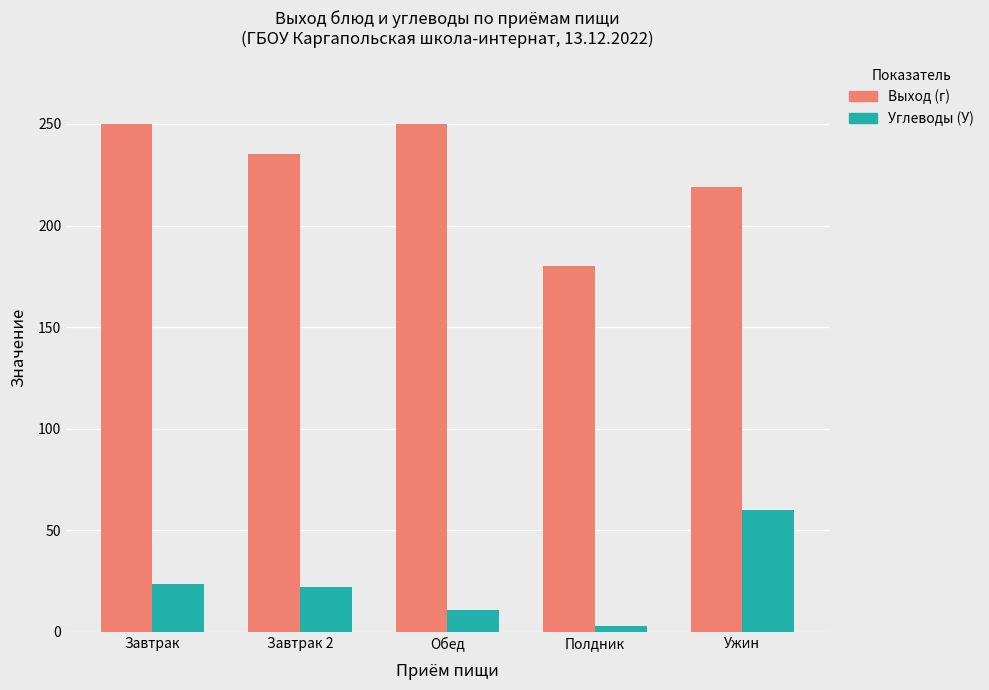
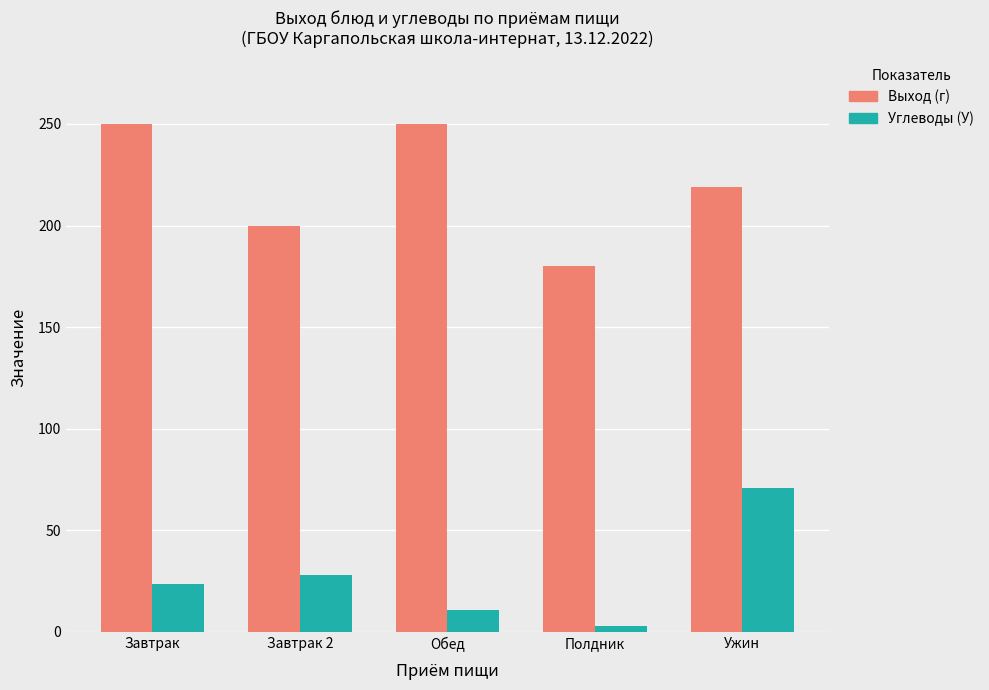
  {
    "Выход (г)": {
      "Завтрак": 250,
-     "Завтрак 2": 235,
+     "Завтрак 2": 200,
      "Обед": 250,
      "Полдник": 180,
      "Ужин": 219
    },
    "Углеводы (У)": {
      "Завтрак": 23,
-     "Завтрак 2": 22,
+     "Завтрак 2": 28,
      "Обед": 11,
      "Полдник": 3,
-     "Ужин": 60
+     "Ужин": 71
    }
  }
